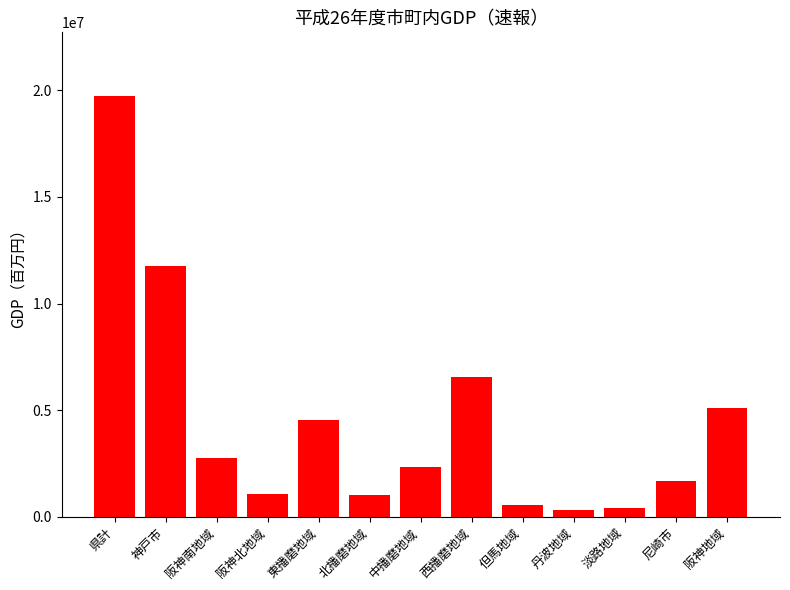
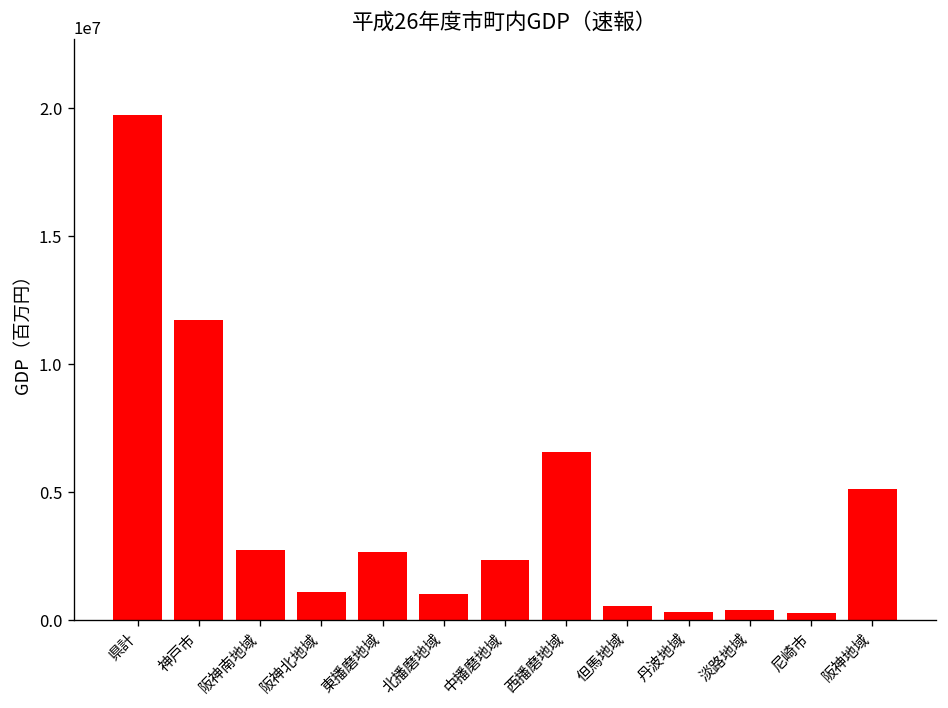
  {
    "県計": 19800000,
    "神戸市": 11700000,
    "阪神南地域": 2700000,
    "阪神北地域": 1100000,
-   "東播磨地域": 4500000,
+   "東播磨地域": 2700000,
    "北播磨地域": 1000000,
    "中播磨地域": 2300000,
    "西播磨地域": 6600000,
    "但馬地域": 500000,
    "丹波地域": 300000,
    "淡路地域": 400000,
-   "尼崎市": 1700000,
+   "尼崎市": 300000,
    "阪神地域": 5100000
  }
